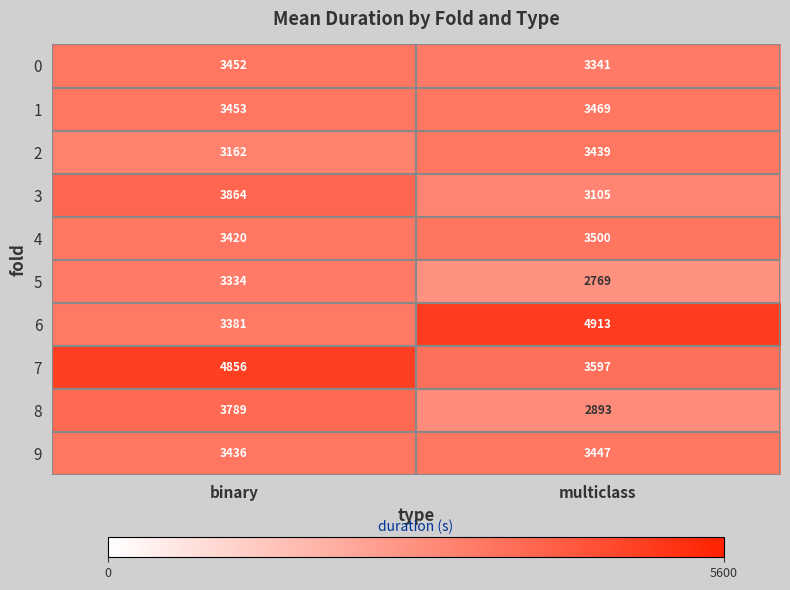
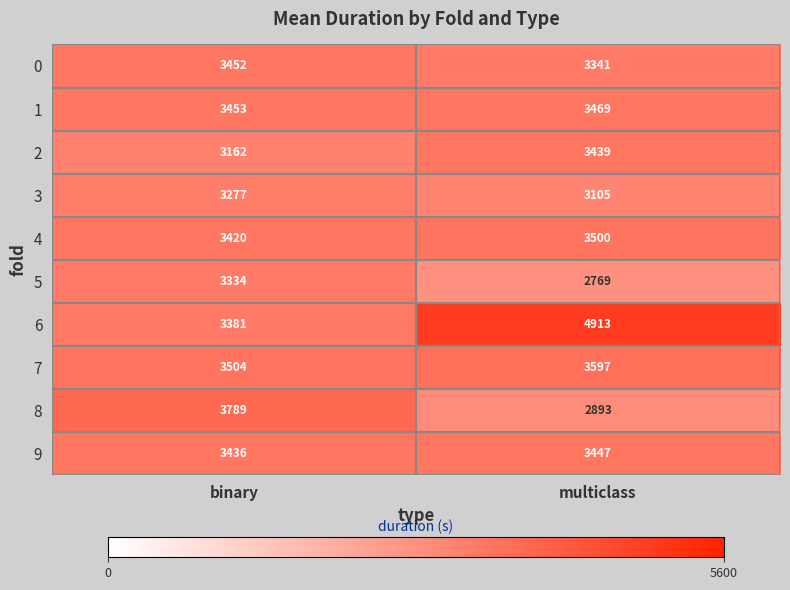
  {
    "0": {
      "binary": 3452,
      "multiclass": 3341
    },
    "1": {
      "binary": 3453,
      "multiclass": 3469
    },
    "2": {
      "binary": 3162,
      "multiclass": 3439
    },
    "3": {
-     "binary": 3864,
+     "binary": 3277,
      "multiclass": 3105
    },
    "4": {
      "binary": 3420,
      "multiclass": 3500
    },
    "5": {
      "binary": 3334,
      "multiclass": 2769
    },
    "6": {
      "binary": 3381,
      "multiclass": 4913
    },
    "7": {
-     "binary": 4856,
+     "binary": 3504,
      "multiclass": 3597
    },
    "8": {
      "binary": 3789,
      "multiclass": 2893
    },
    "9": {
      "binary": 3436,
      "multiclass": 3447
    }
  }
